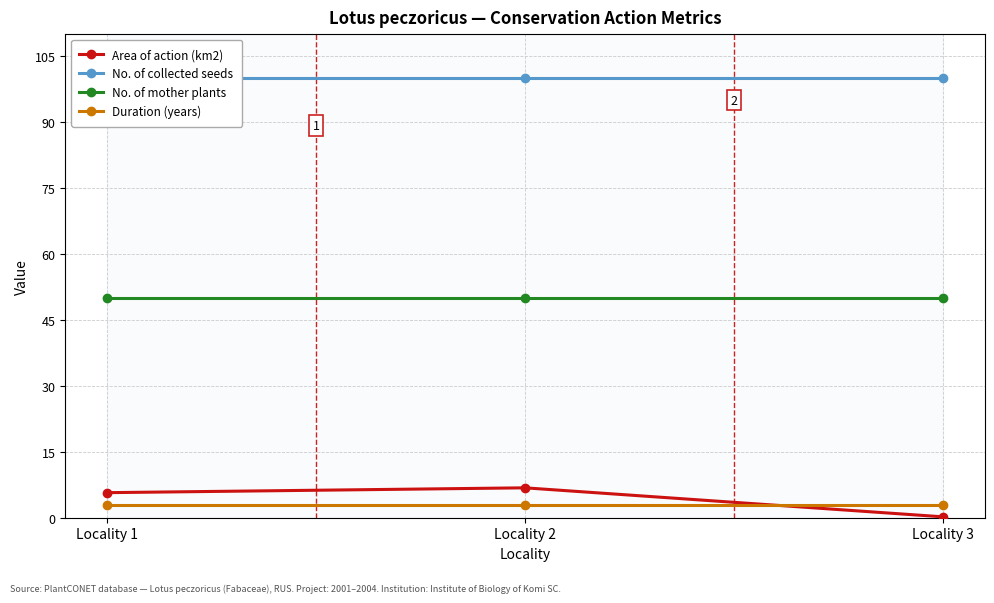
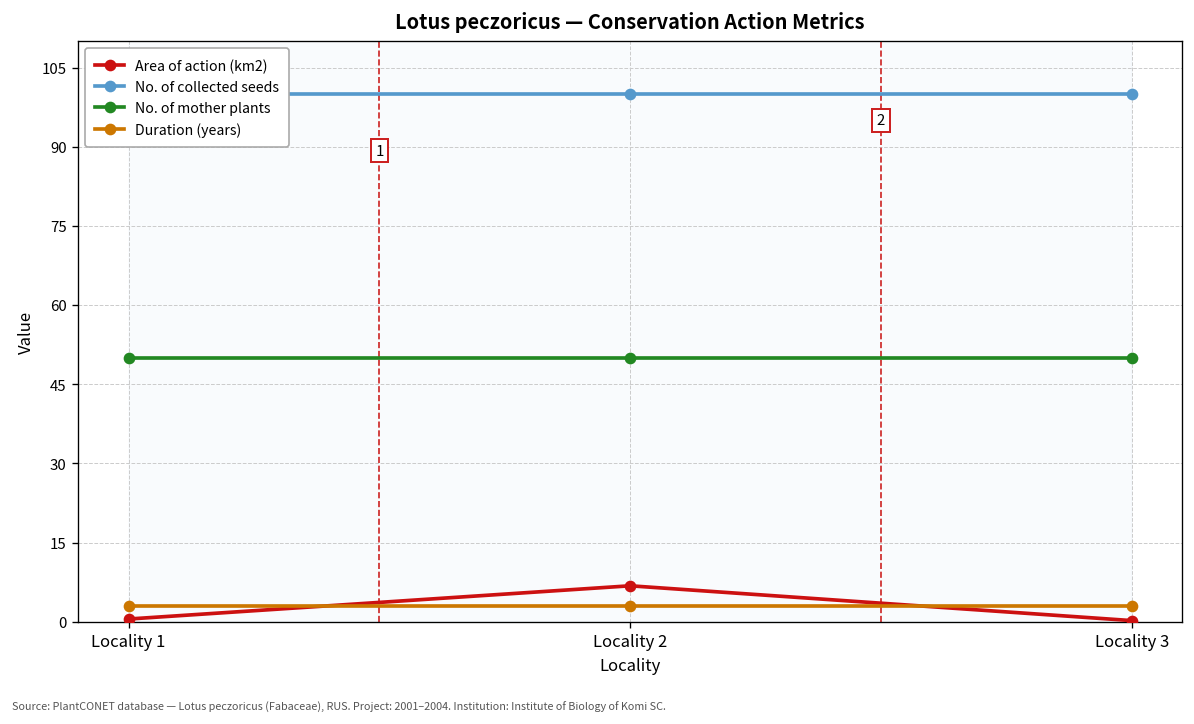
  {
    "Area of action (km2)": {
-     "Locality 1": 6,
+     "Locality 1": 1,
      "Locality 2": 7,
      "Locality 3": 0
    },
    "No. of collected seeds": {
      "Locality 2": 100,
      "Locality 3": 100
    },
    "No. of mother plants": {
      "Locality 1": 50,
      "Locality 2": 50,
      "Locality 3": 50
    },
    "Duration (years)": {
      "Locality 1": 3,
      "Locality 2": 3,
      "Locality 3": 3
    }
  }
